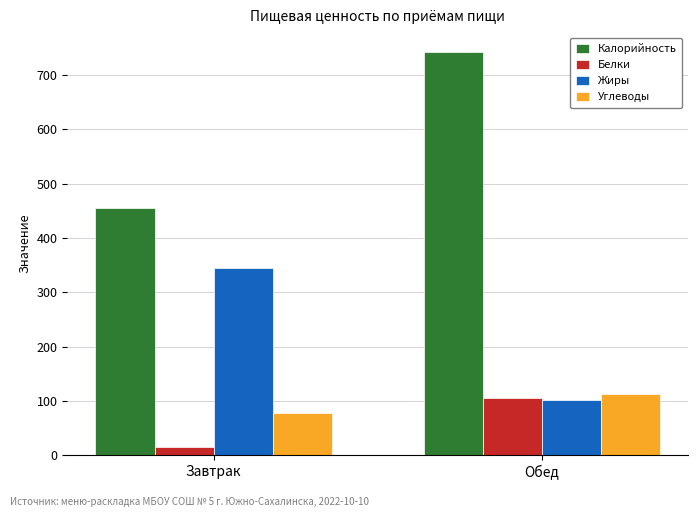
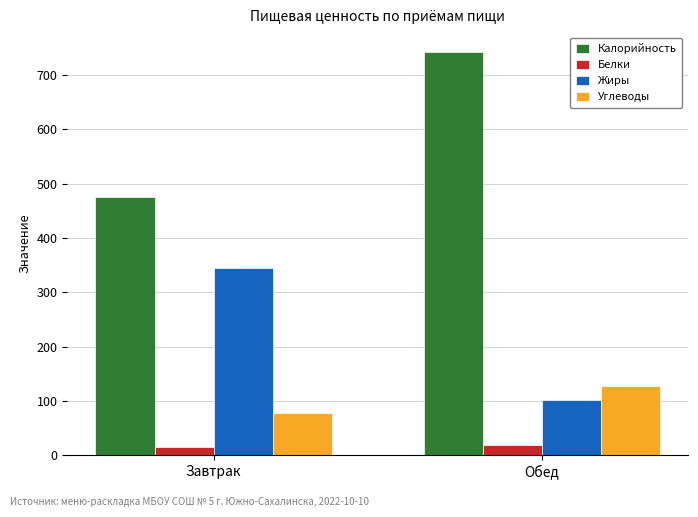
  {
    "Калорийность": {
-     "Завтрак": 450,
+     "Завтрак": 480,
      "Обед": 740
    },
    "Белки": {
      "Завтрак": 10,
-     "Обед": 110
+     "Обед": 20
    },
    "Жиры": {
      "Завтрак": 340,
      "Обед": 100
    },
    "Углеводы": {
      "Завтрак": 80,
-     "Обед": 110
+     "Обед": 130
    }
  }
